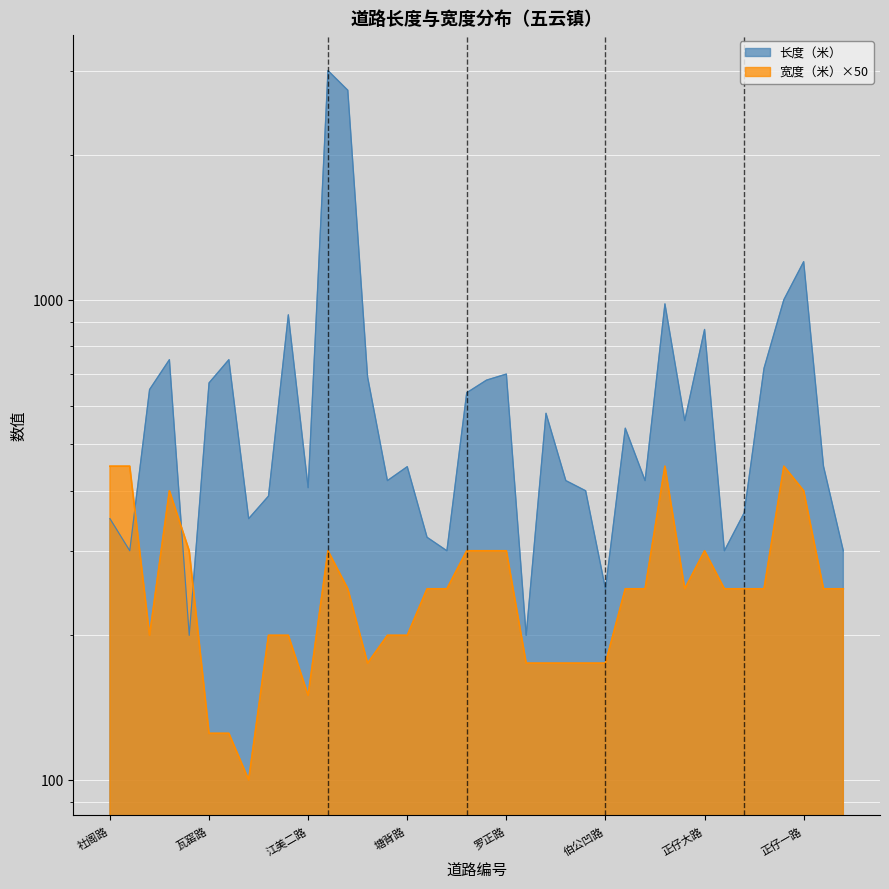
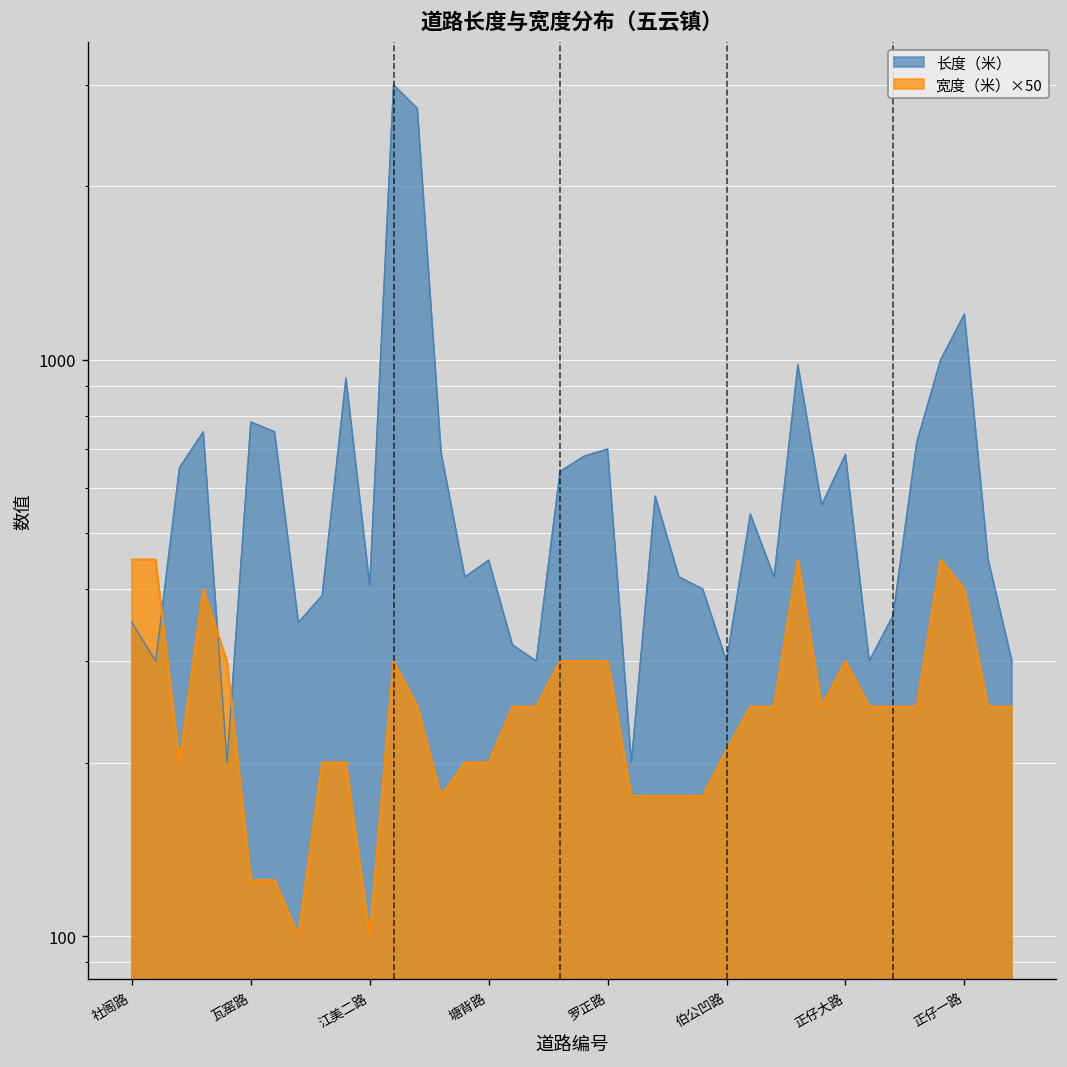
  {
    "长度（米）": {
      "社阁路": 350,
-     "瓦窑路": 670,
+     "瓦窑路": 780,
      "江美二路": 410,
      "塘背路": 450,
      "罗正路": 700,
-     "伯公凹路": 250,
-     "正仔大路": 870,
+     "伯公凹路": 300,
+     "正仔大路": 690,
      "正仔一路": 1200
    },
    "宽度（米）×50": {
      "社阁路": 450,
      "瓦窑路": 125,
-     "江美二路": 150,
+     "江美二路": 100,
      "塘背路": 200,
      "罗正路": 300,
-     "伯公凹路": 175,
+     "伯公凹路": 210,
      "正仔大路": 300,
      "正仔一路": 400
    }
  }
